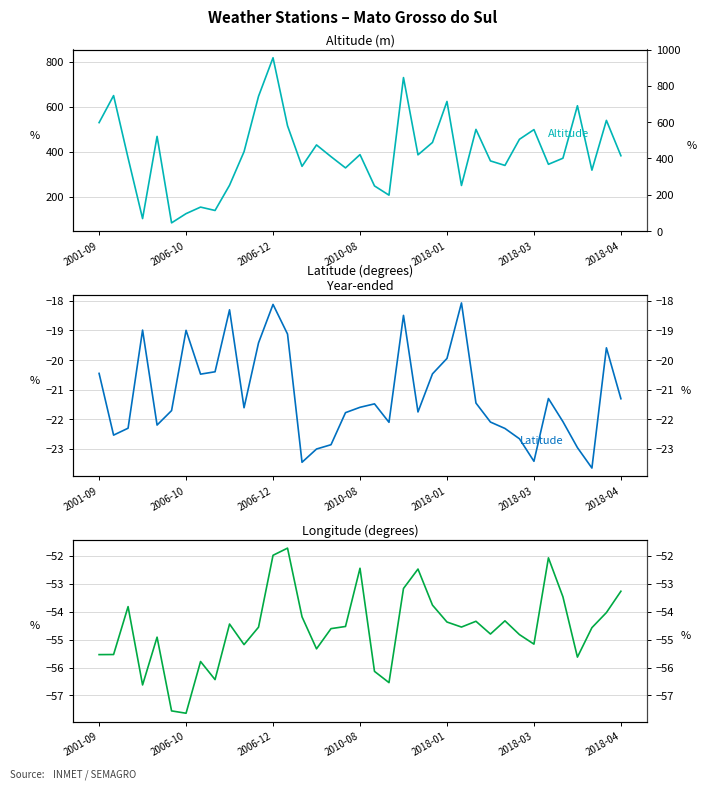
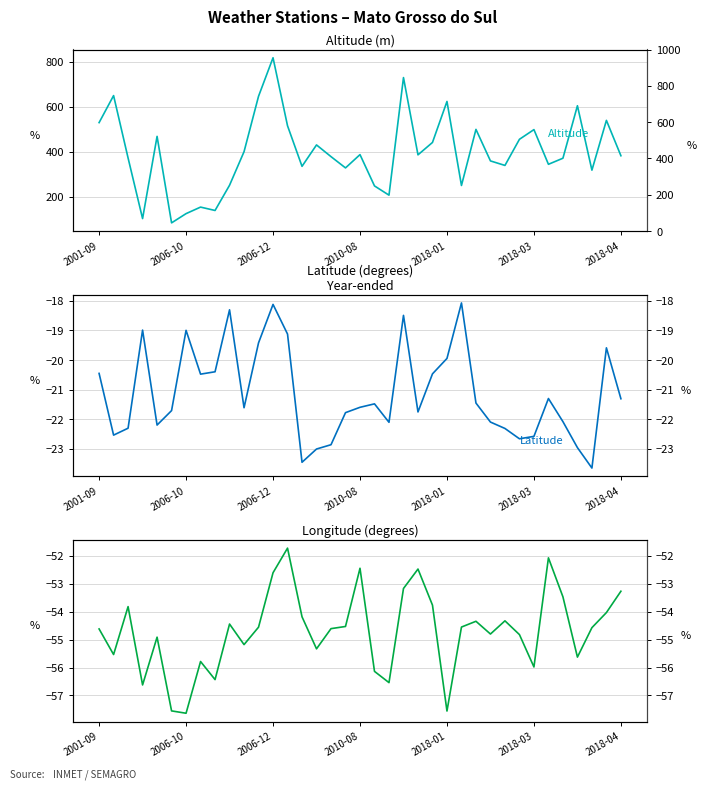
  {
    "Latitude (degrees) Year-ended": {
      "2001-09": -20.5,
      "2006-10": -19.0,
      "2006-12": -18.1,
      "2010-08": -21.6,
      "2018-01": -19.9,
-     "2018-03": -23.4,
+     "2018-03": -22.6,
      "2018-04": -21.3
    },
    "Longitude (degrees)": {
-     "2001-09": -55.5,
+     "2001-09": -54.6,
      "2006-10": -57.6,
-     "2006-12": -52.0,
+     "2006-12": -52.6,
      "2010-08": -52.4,
-     "2018-01": -54.4,
-     "2018-03": -55.2,
+     "2018-01": -57.6,
+     "2018-03": -56.0,
      "2018-04": -53.3
    }
  }
